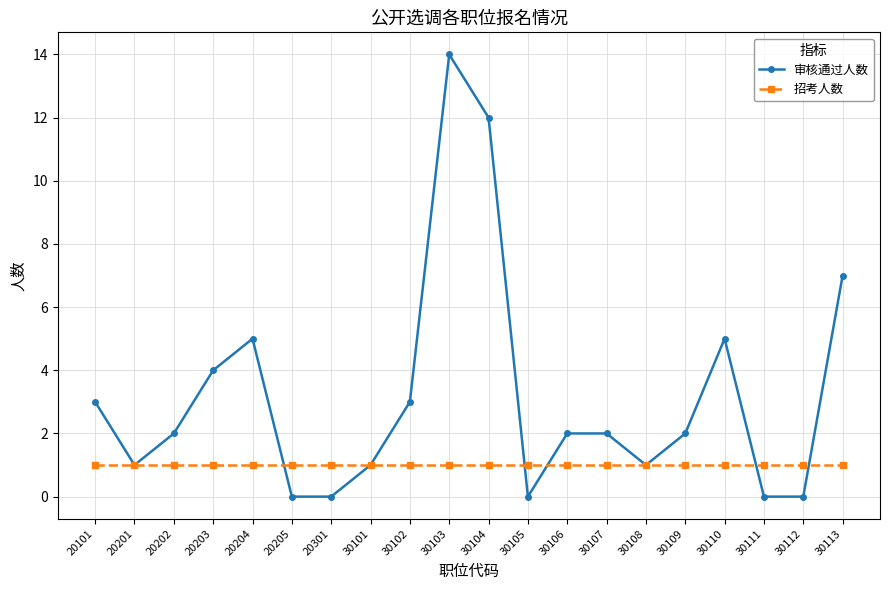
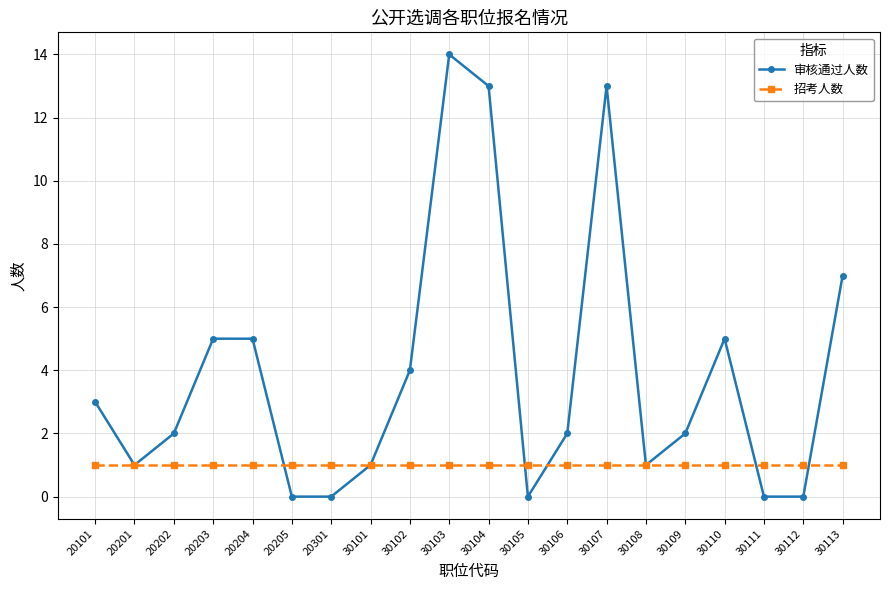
  {
    "审核通过人数": {
      "20101": 3,
      "20202": 2,
-     "20203": 4,
+     "20203": 5,
      "20204": 5,
      "20205": 0,
      "20301": 0,
-     "30102": 3,
+     "30102": 4,
      "30103": 14,
-     "30104": 12,
+     "30104": 13,
      "30105": 0,
      "30106": 2,
-     "30107": 2,
+     "30107": 13,
      "30109": 2,
      "30110": 5,
      "30111": 0,
      "30112": 0,
      "30113": 7
    },
    "招考人数": {
      "20101": 1,
      "20202": 1,
      "20203": 1,
      "20204": 1,
      "20205": 1,
      "20301": 1,
      "30102": 1,
      "30103": 1,
      "30104": 1,
      "30105": 1,
      "30106": 1,
      "30107": 1,
      "30109": 1,
      "30110": 1,
      "30111": 1,
      "30112": 1,
      "30113": 1
    }
  }
